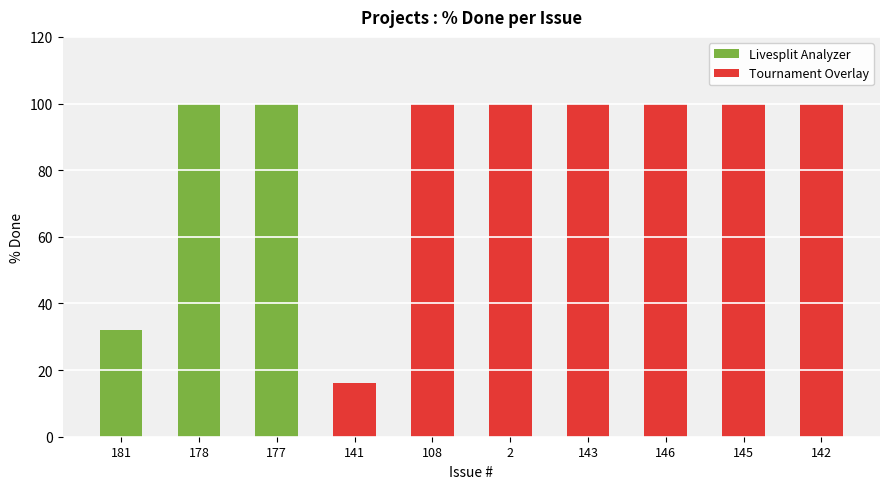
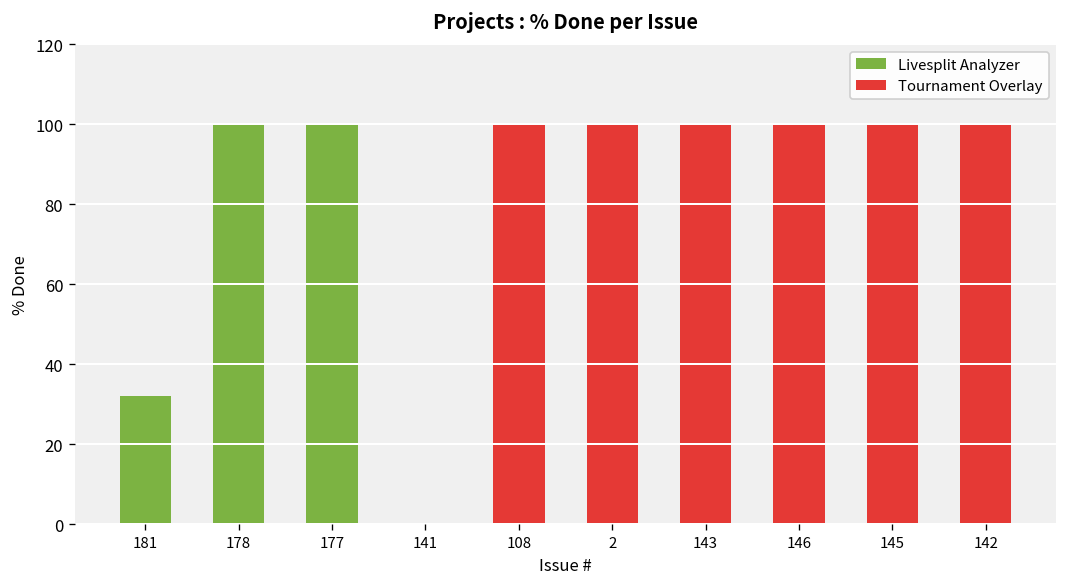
  {
    "Livesplit Analyzer": {
      "181": 32,
      "178": 100,
      "177": 100
    },
    "Tournament Overlay": {
-     "141": 16,
+     "141": 0,
      "108": 100,
      "2": 100,
      "143": 100,
      "146": 100,
      "145": 100,
      "142": 100
    }
  }
